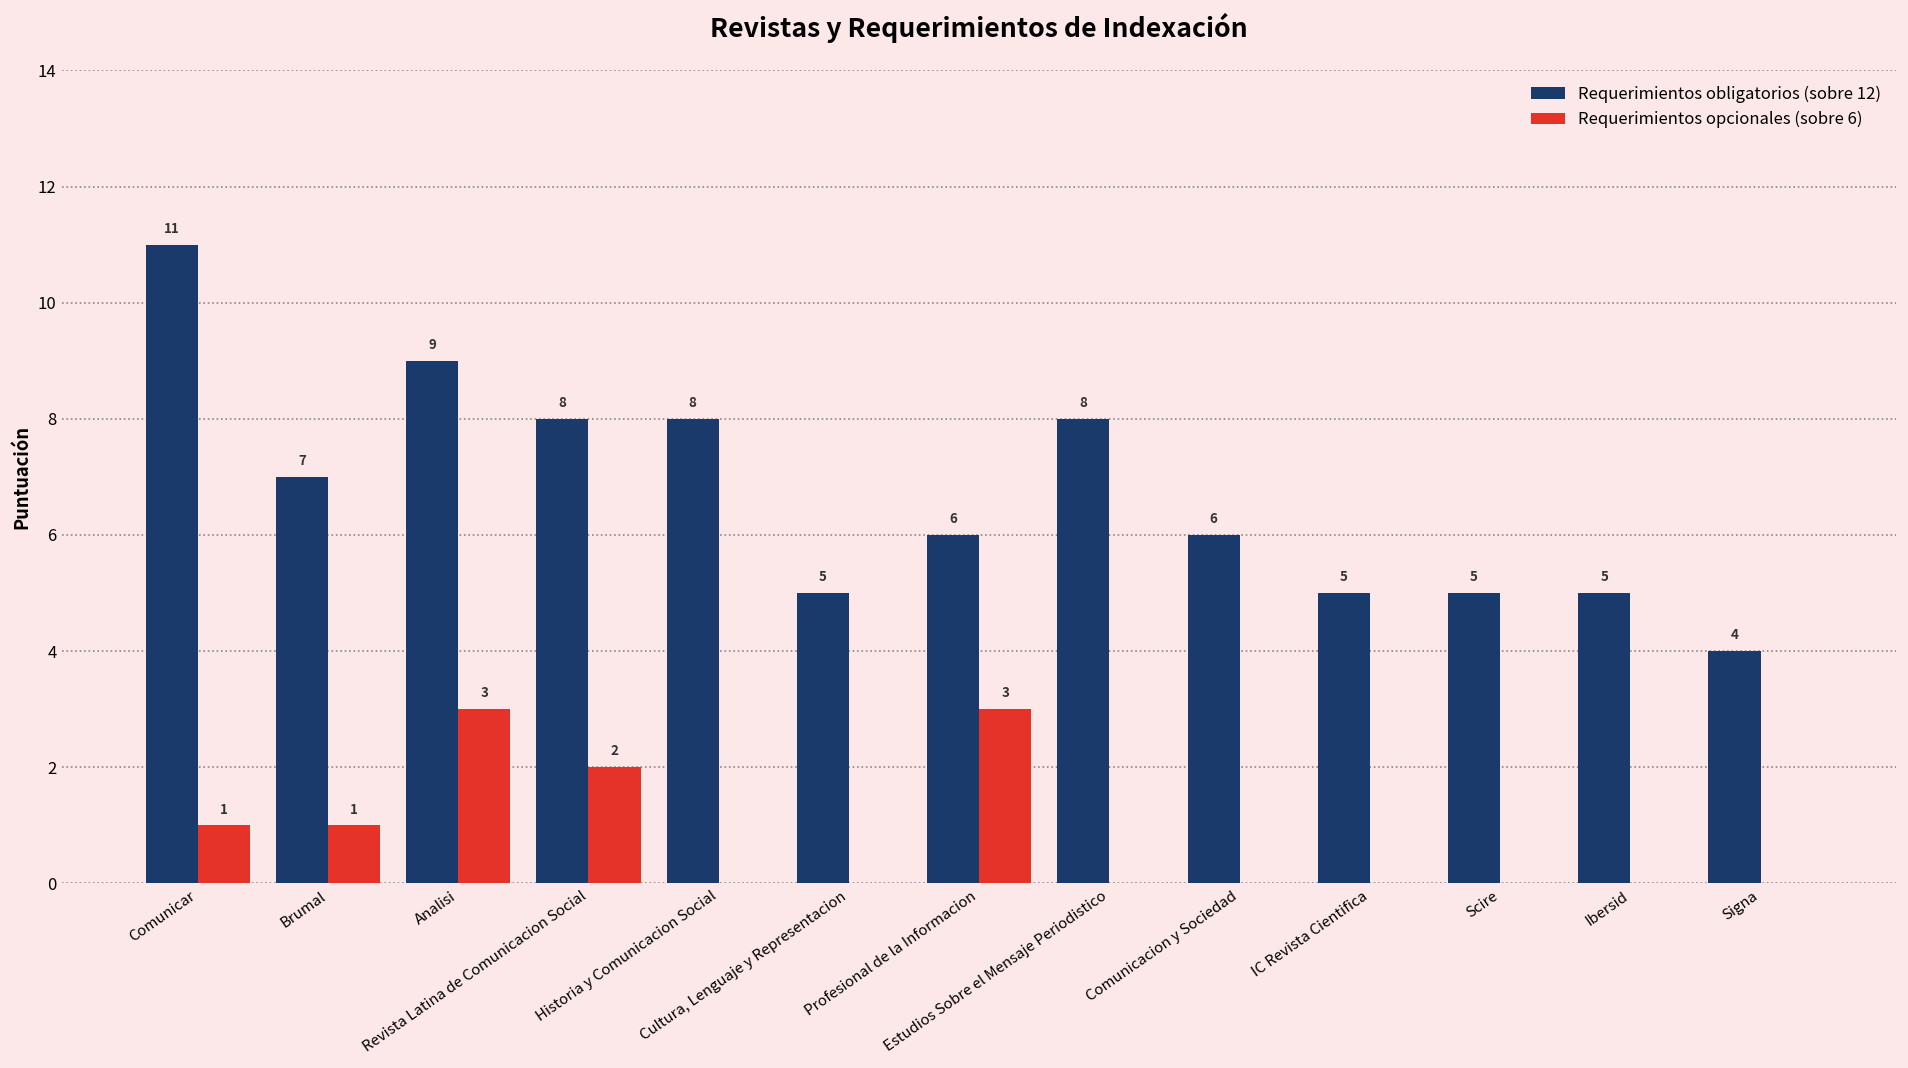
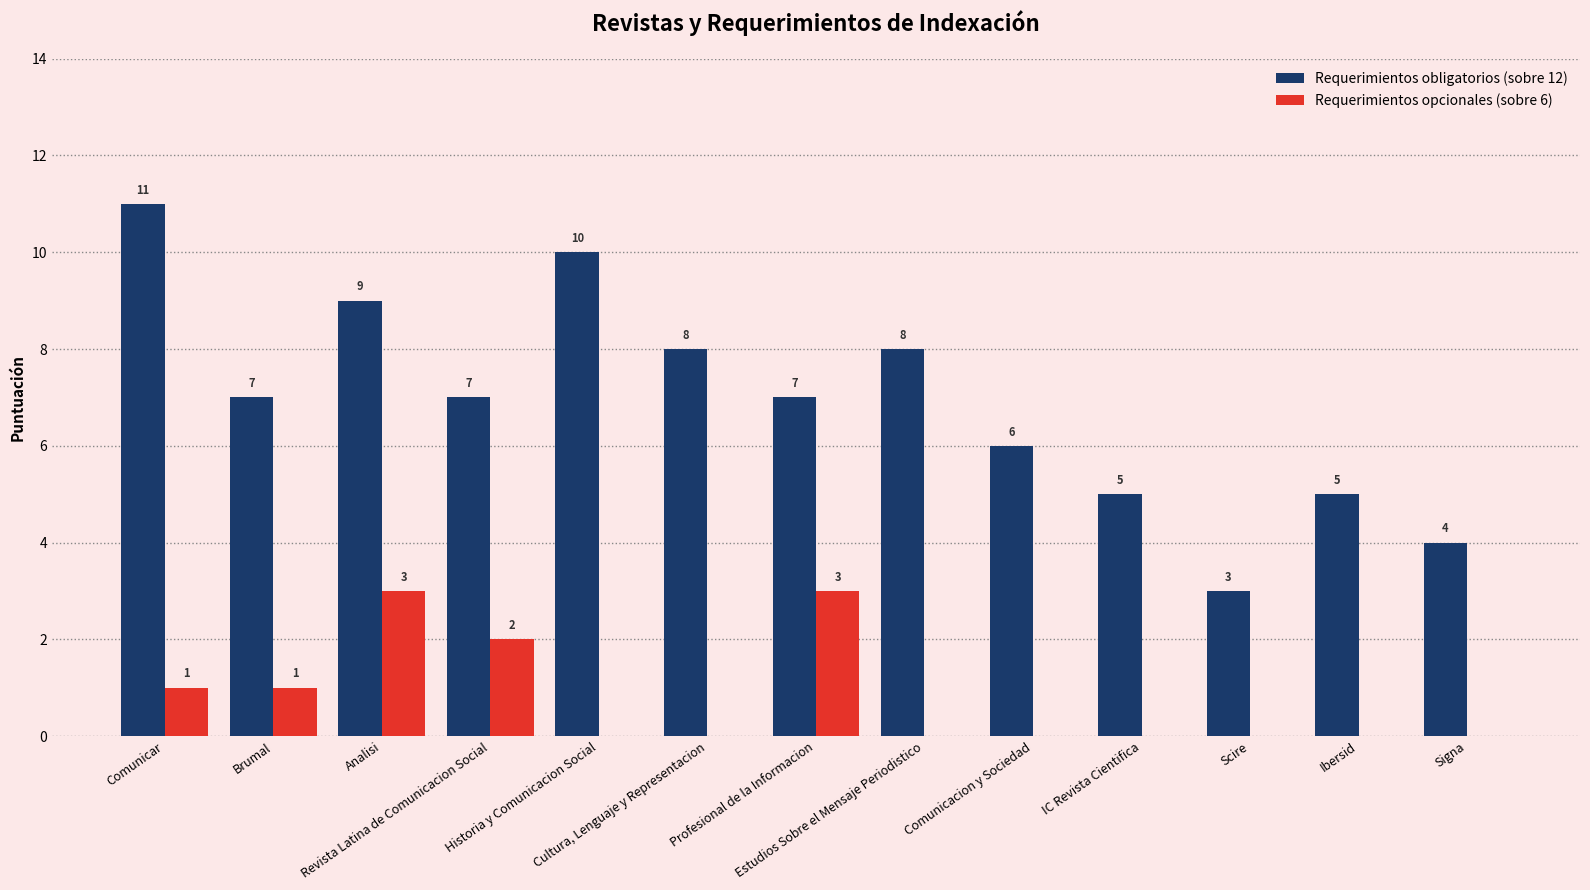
  {
    "Requerimientos obligatorios (sobre 12)": {
      "Comunicar": 11,
      "Brumal": 7,
      "Analisi": 9,
-     "Revista Latina de Comunicacion Social": 8,
-     "Historia y Comunicacion Social": 8,
-     "Cultura, Lenguaje y Representacion": 5,
-     "Profesional de la Informacion": 6,
+     "Revista Latina de Comunicacion Social": 7,
+     "Historia y Comunicacion Social": 10,
+     "Cultura, Lenguaje y Representacion": 8,
+     "Profesional de la Informacion": 7,
      "Estudios Sobre el Mensaje Periodistico": 8,
      "Comunicacion y Sociedad": 6,
      "IC Revista Cientifica": 5,
-     "Scire": 5,
+     "Scire": 3,
      "Ibersid": 5,
      "Signa": 4
    },
    "Requerimientos opcionales (sobre 6)": {
      "Comunicar": 1,
      "Brumal": 1,
      "Analisi": 3,
      "Revista Latina de Comunicacion Social": 2,
      "Profesional de la Informacion": 3
    }
  }
